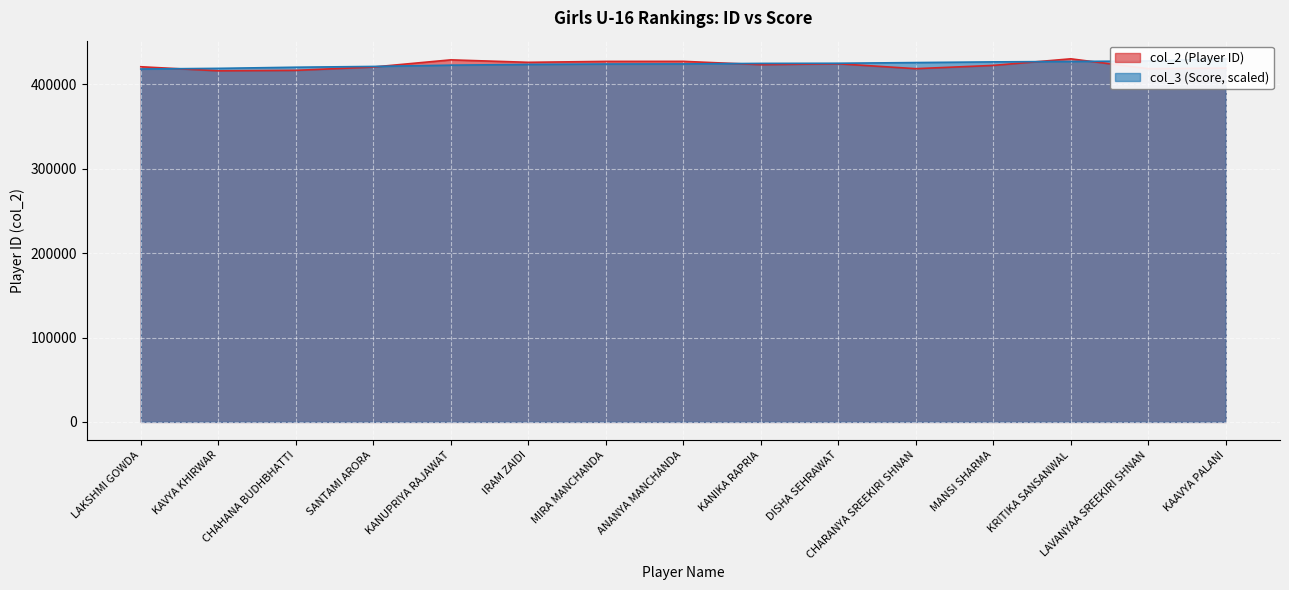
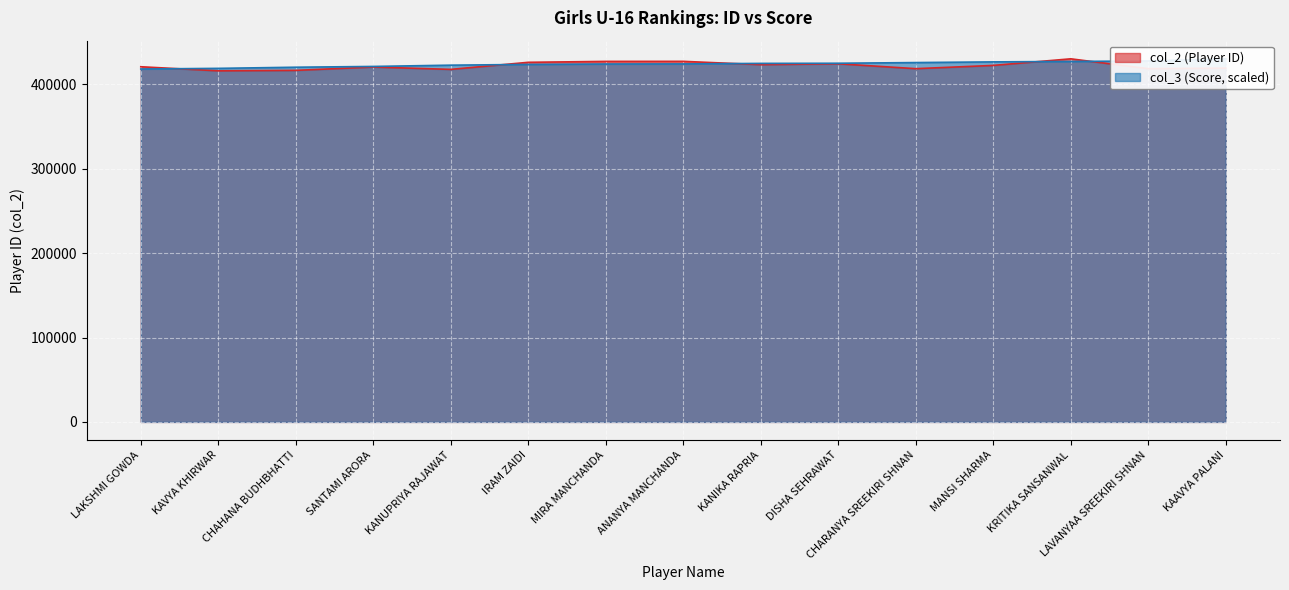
  {
    "col_2 (Player ID)": {
      "CHAHANA BUDHBHATTI": 420000,
-     "KANUPRIYA RAJAWAT": 430000,
+     "KANUPRIYA RAJAWAT": 420000,
      "MIRA MANCHANDA": 430000,
      "CHARANYA SREEKIRI SHNAN": 420000,
      "MANSI SHARMA": 420000,
      "KRITIKA SANSANWAL": 430000
    },
    "col_3 (Score, scaled)": {
      "CHAHANA BUDHBHATTI": 420000,
      "KANUPRIYA RAJAWAT": 420000,
      "MIRA MANCHANDA": 420000,
      "CHARANYA SREEKIRI SHNAN": 430000,
      "MANSI SHARMA": 430000,
      "KRITIKA SANSANWAL": 430000
    }
  }
